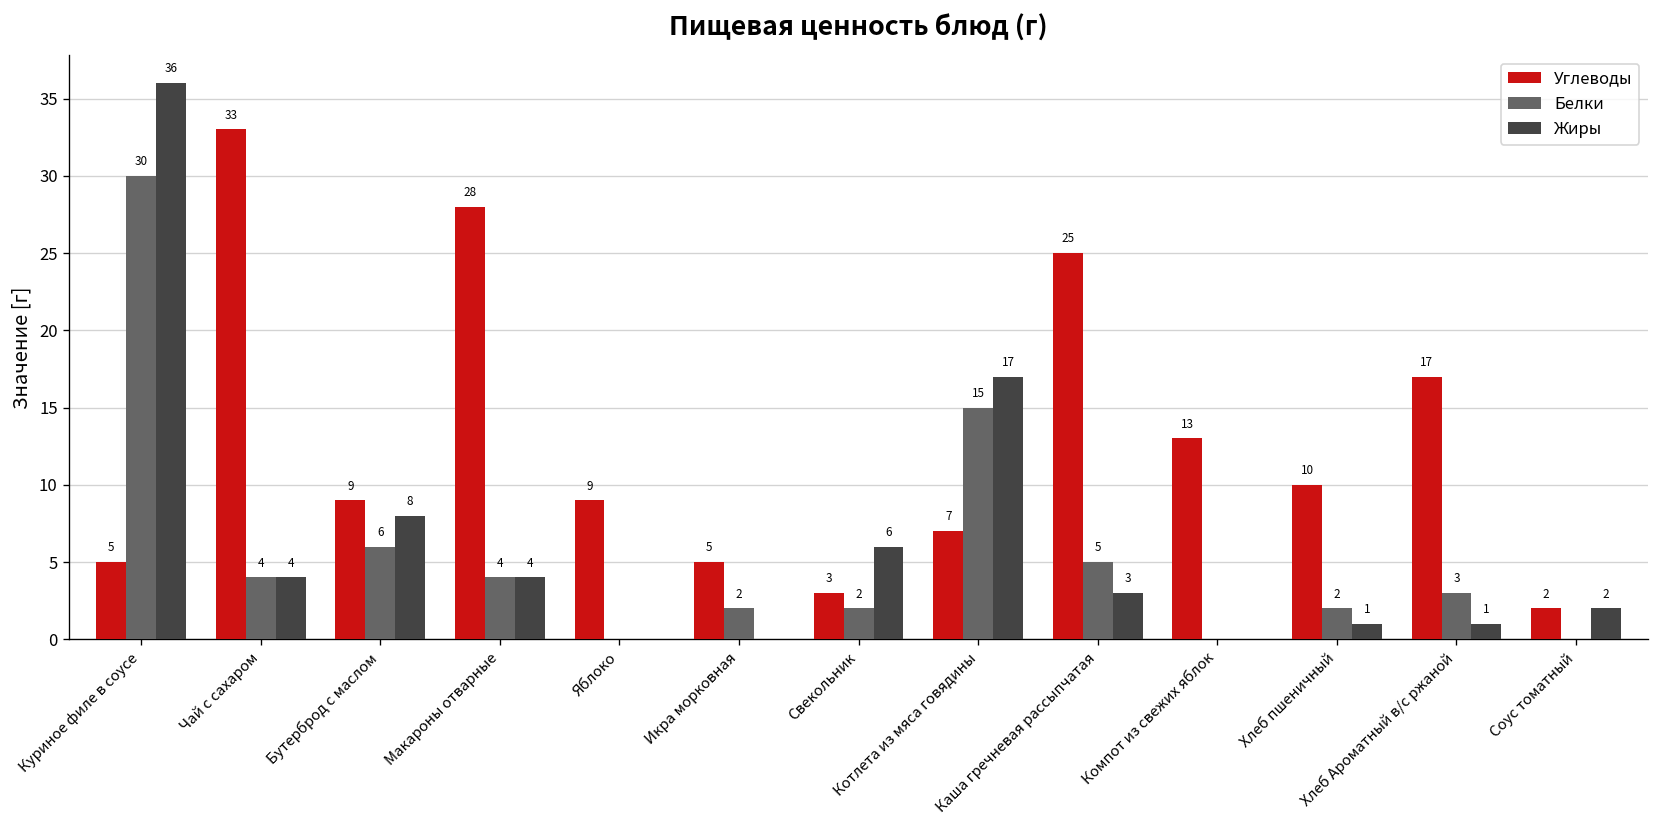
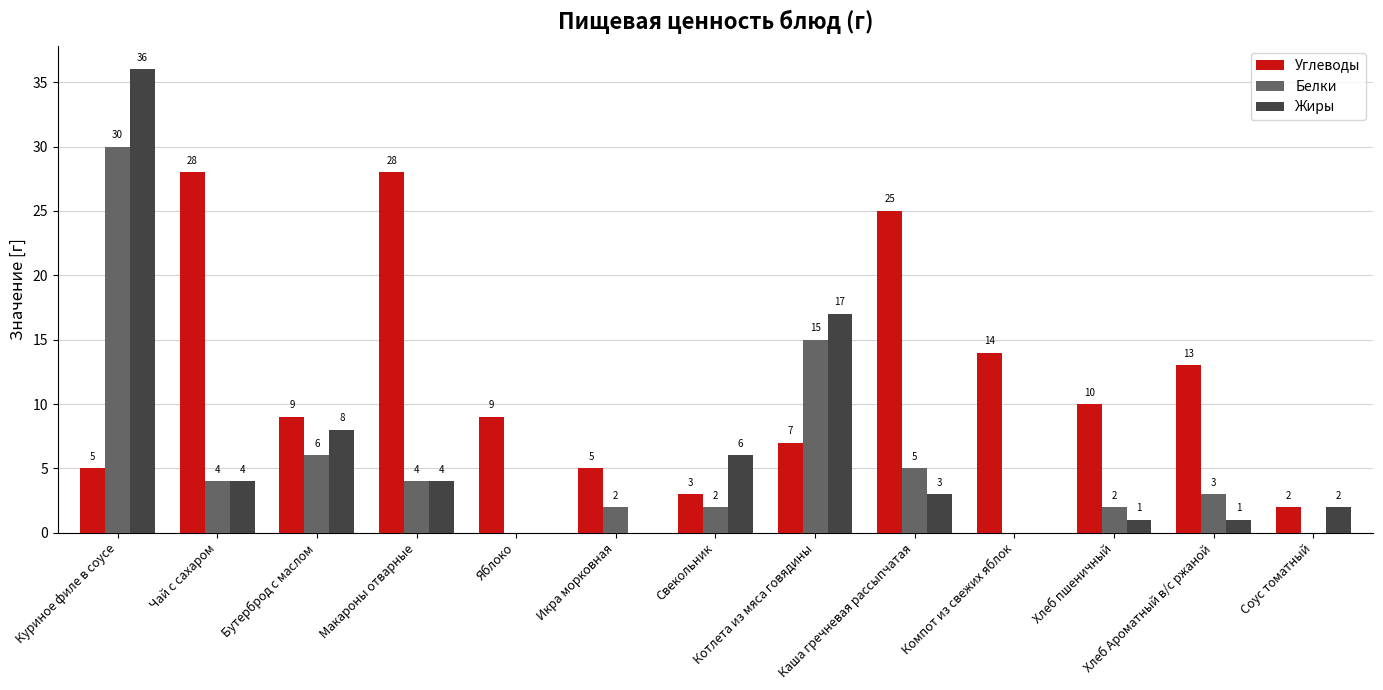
  {
    "Углеводы": {
      "Куриное филе в соусе": 5,
-     "Чай с сахаром": 33,
+     "Чай с сахаром": 28,
      "Бутерброд с маслом": 9,
      "Макароны отварные": 28,
      "Яблоко": 9,
      "Икра морковная": 5,
      "Свекольник": 3,
      "Котлета из мяса говядины": 7,
      "Каша гречневая рассыпчатая": 25,
-     "Компот из свежих яблок": 13,
+     "Компот из свежих яблок": 14,
      "Хлеб пшеничный": 10,
-     "Хлеб Ароматный в/с ржаной": 17,
+     "Хлеб Ароматный в/с ржаной": 13,
      "Соус томатный": 2
    }
  }
